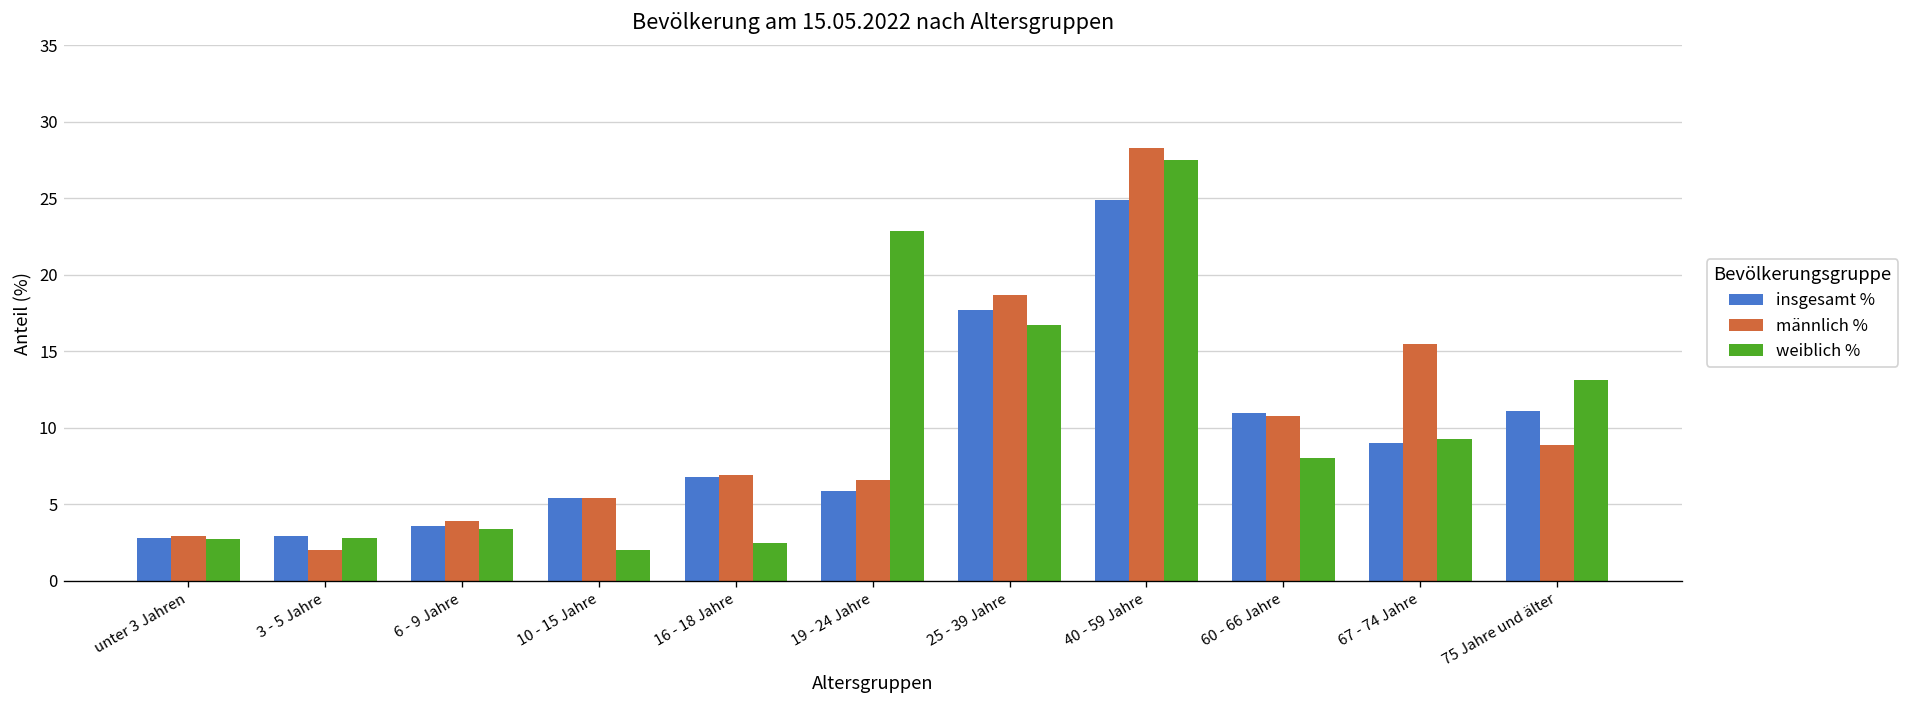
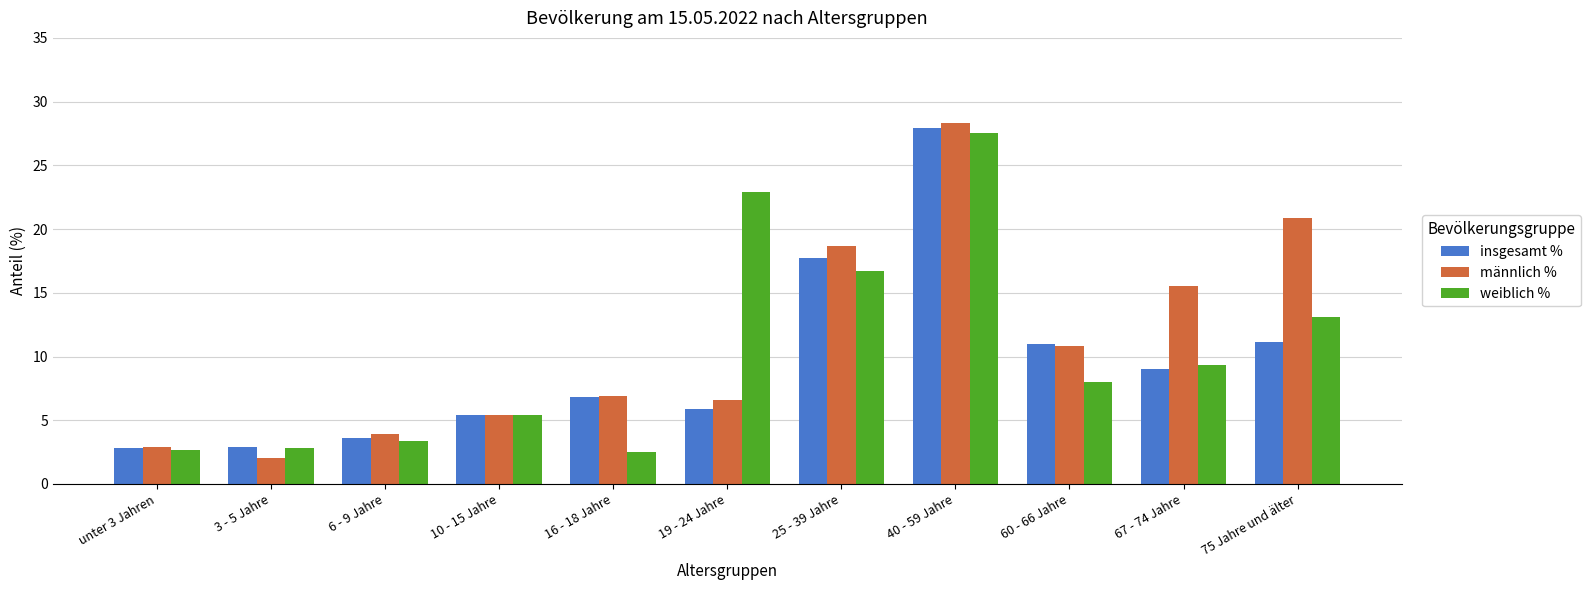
  {
    "insgesamt %": {
      "unter 3 Jahren": 2.8,
      "3 - 5 Jahre": 2.9,
      "6 - 9 Jahre": 3.6,
      "10 - 15 Jahre": 5.4,
      "16 - 18 Jahre": 6.8,
      "19 - 24 Jahre": 5.9,
      "25 - 39 Jahre": 17.7,
-     "40 - 59 Jahre": 24.9,
+     "40 - 59 Jahre": 27.9,
      "60 - 66 Jahre": 11.0,
      "67 - 74 Jahre": 9.0,
      "75 Jahre und älter": 11.1
    },
    "männlich %": {
      "unter 3 Jahren": 2.9,
      "3 - 5 Jahre": 2.0,
      "6 - 9 Jahre": 3.9,
      "10 - 15 Jahre": 5.4,
      "16 - 18 Jahre": 6.9,
      "19 - 24 Jahre": 6.6,
      "25 - 39 Jahre": 18.7,
      "40 - 59 Jahre": 28.3,
      "60 - 66 Jahre": 10.8,
      "67 - 74 Jahre": 15.5,
-     "75 Jahre und älter": 8.9
+     "75 Jahre und älter": 20.9
    },
    "weiblich %": {
      "unter 3 Jahren": 2.7,
      "3 - 5 Jahre": 2.8,
      "6 - 9 Jahre": 3.4,
-     "10 - 15 Jahre": 2.0,
+     "10 - 15 Jahre": 5.4,
      "16 - 18 Jahre": 2.5,
      "19 - 24 Jahre": 22.9,
      "25 - 39 Jahre": 16.7,
      "40 - 59 Jahre": 27.5,
      "60 - 66 Jahre": 8.0,
      "67 - 74 Jahre": 9.3,
      "75 Jahre und älter": 13.1
    }
  }
